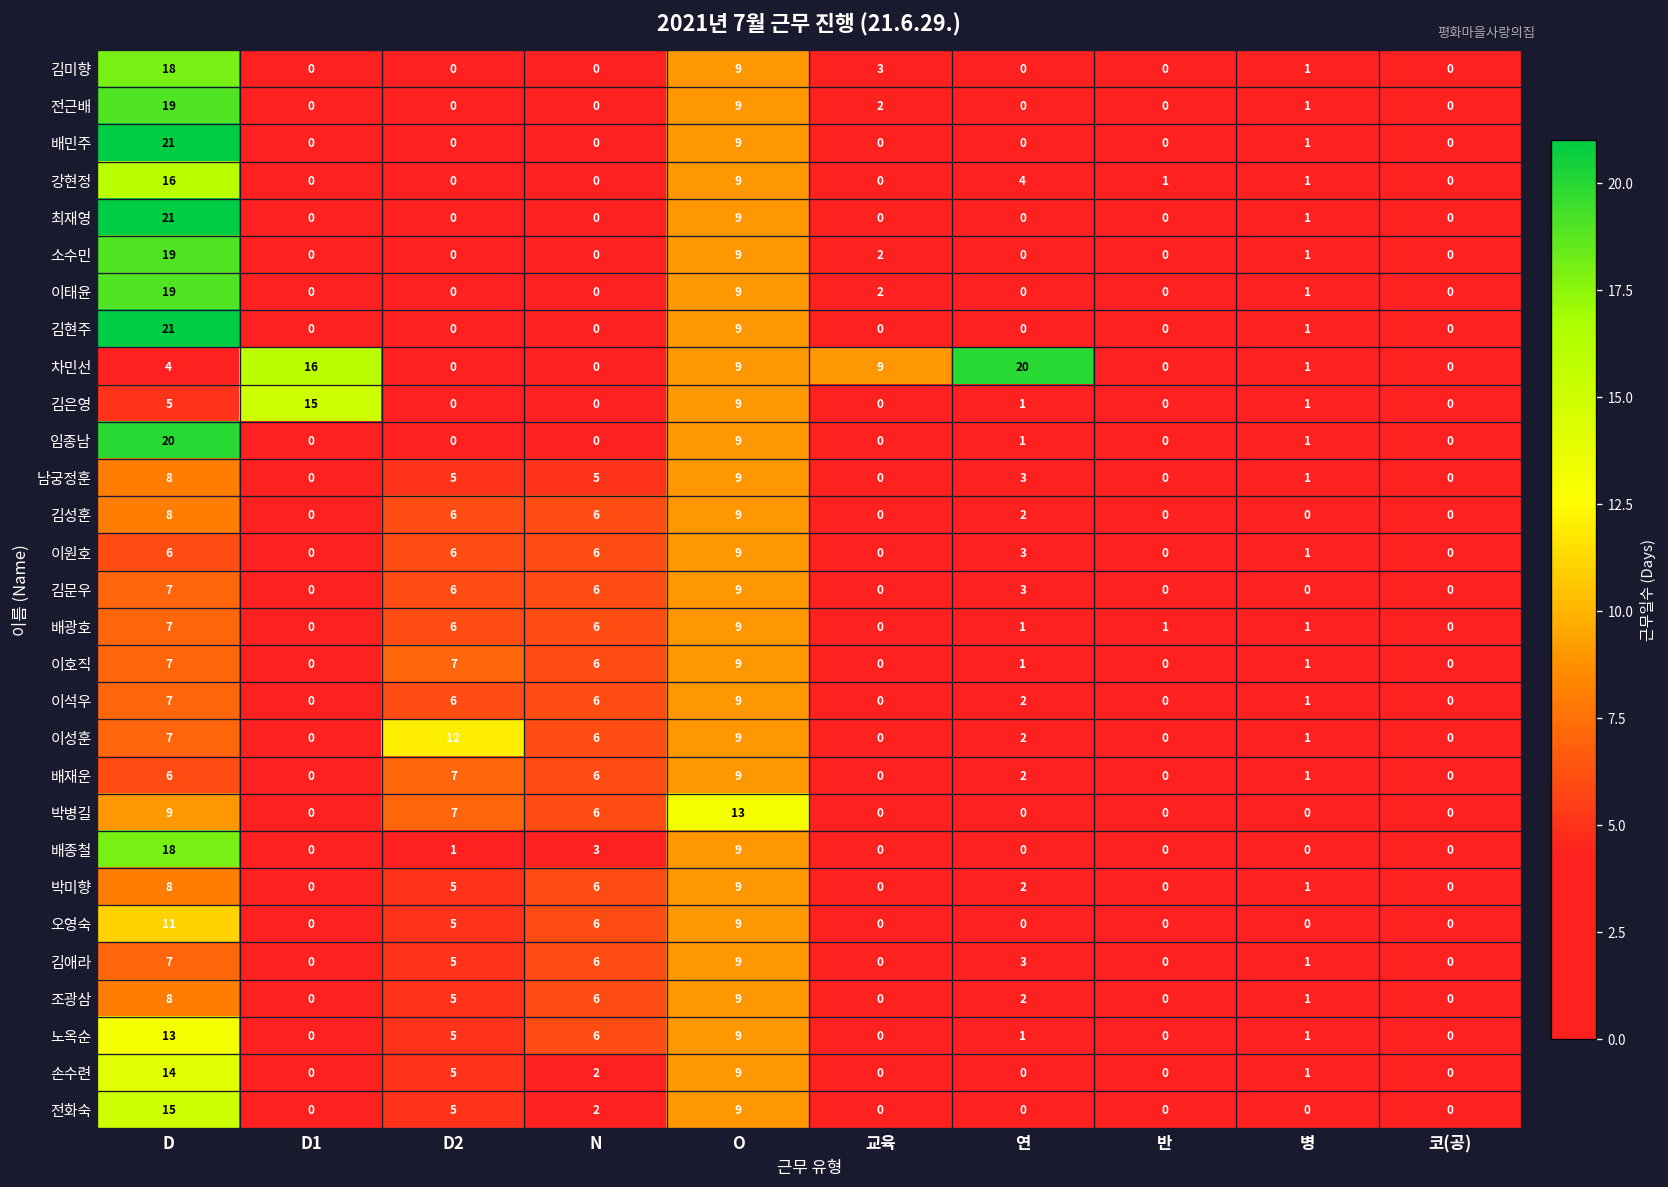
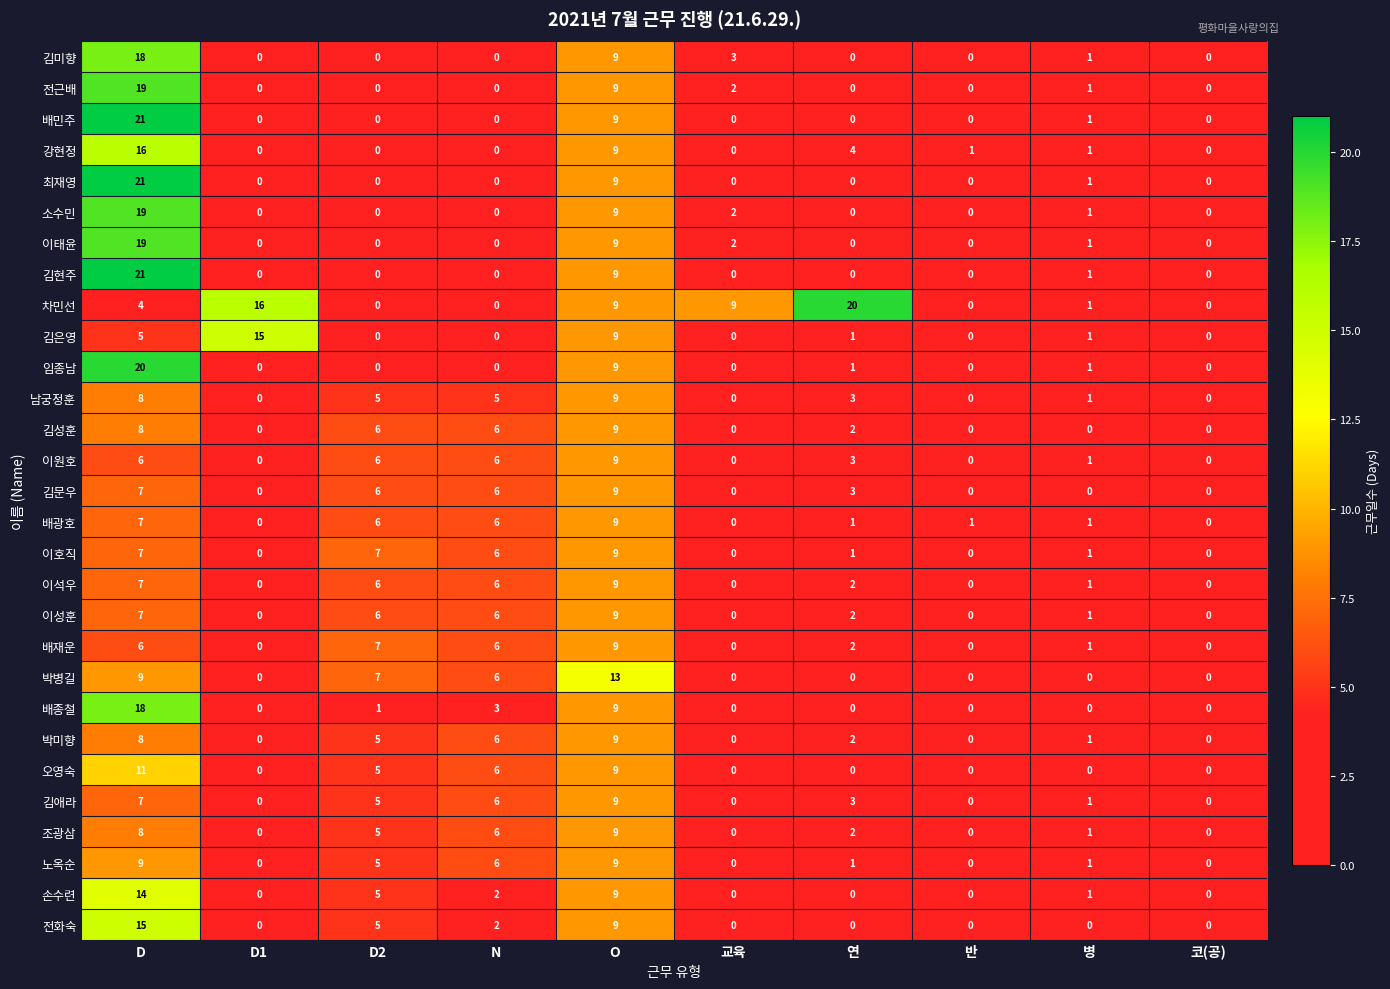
  {
    "이성훈": {
      "D": 7,
      "D1": 0,
-     "D2": 12,
+     "D2": 6,
      "N": 6,
      "O": 9,
      "교육": 0,
      "연": 2,
      "반": 0,
      "병": 1,
      "코(공)": 0
    },
    "노옥순": {
-     "D": 13,
+     "D": 9,
      "D1": 0,
      "D2": 5,
      "N": 6,
      "O": 9,
      "교육": 0,
      "연": 1,
      "반": 0,
      "병": 1,
      "코(공)": 0
    }
  }
